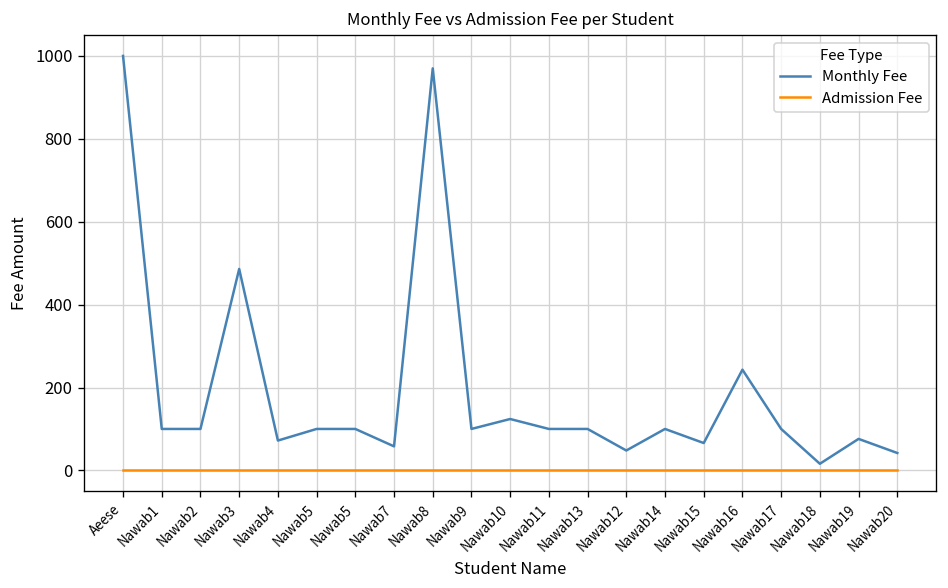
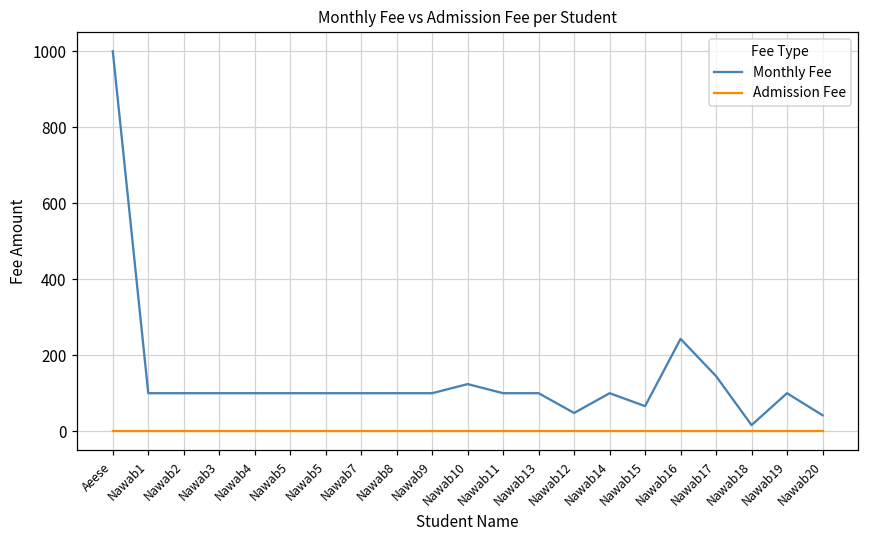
  {
    "Monthly Fee": {
      "Aeese": 1000,
      "Nawab1": 100,
      "Nawab2": 100,
-     "Nawab3": 490,
-     "Nawab4": 70,
-     "Nawab7": 60,
-     "Nawab8": 970,
+     "Nawab3": 100,
+     "Nawab4": 100,
+     "Nawab7": 100,
+     "Nawab8": 100,
      "Nawab9": 100,
      "Nawab10": 120,
      "Nawab11": 100,
      "Nawab13": 100,
      "Nawab12": 50,
      "Nawab14": 100,
      "Nawab15": 70,
      "Nawab16": 240,
-     "Nawab17": 100,
+     "Nawab17": 150,
      "Nawab18": 20,
-     "Nawab19": 80,
+     "Nawab19": 100,
      "Nawab20": 40
    },
    "Admission Fee": {
      "Aeese": 0,
      "Nawab1": 0,
      "Nawab2": 0,
      "Nawab3": 0,
      "Nawab4": 0,
      "Nawab7": 0,
      "Nawab8": 0,
      "Nawab9": 0,
      "Nawab10": 0,
      "Nawab11": 0,
      "Nawab13": 0,
      "Nawab12": 0,
      "Nawab14": 0,
      "Nawab15": 0,
      "Nawab16": 0,
      "Nawab17": 0,
      "Nawab18": 0,
      "Nawab19": 0,
      "Nawab20": 0
    }
  }
